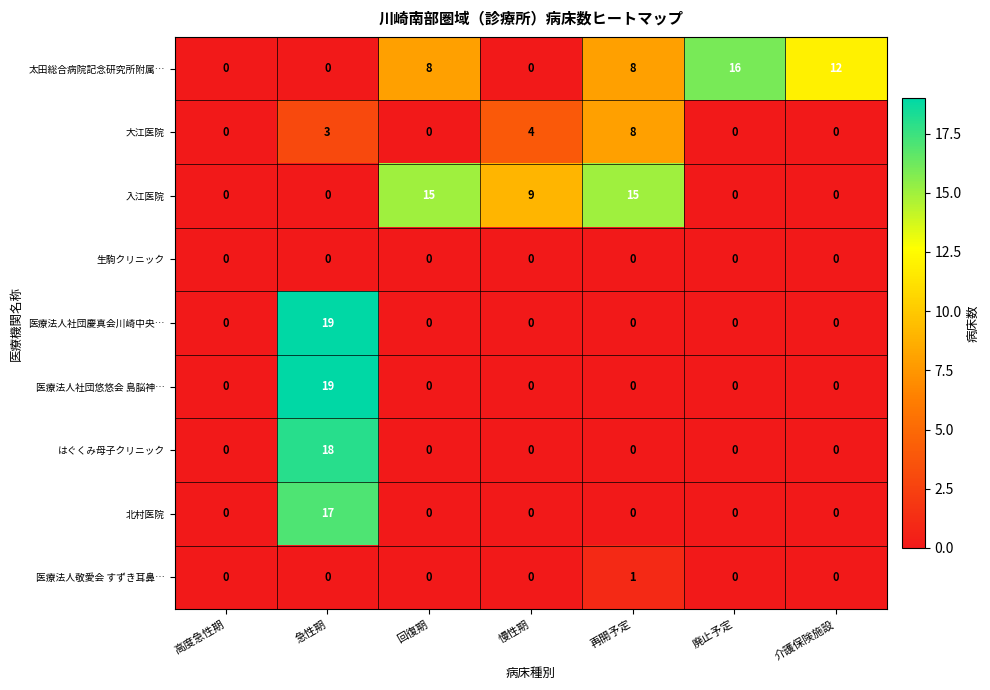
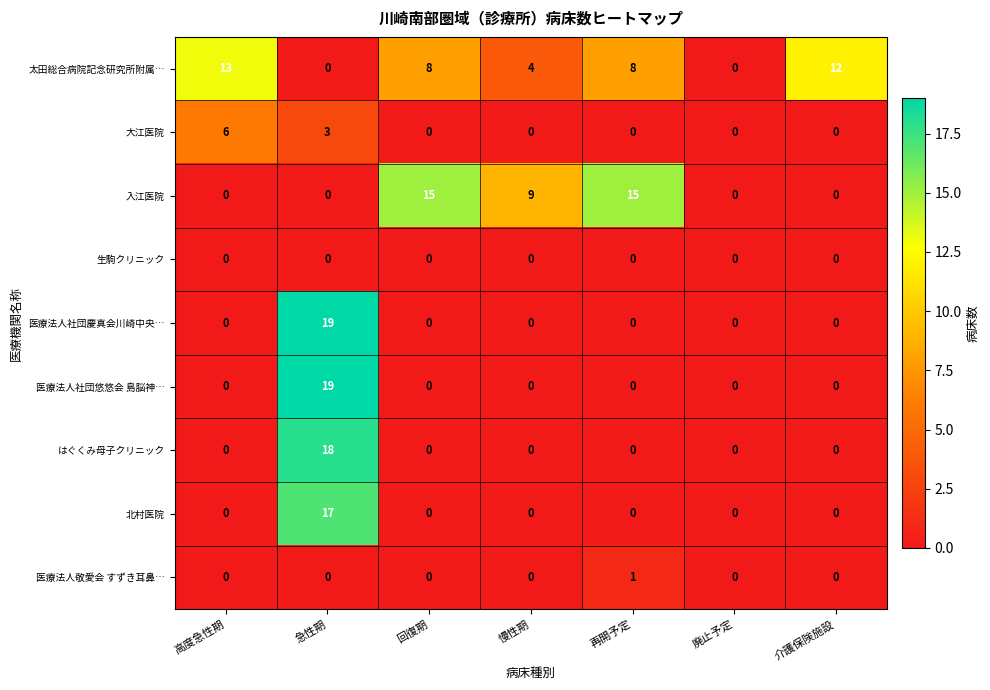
  {
    "太田総合病院記念研究所附属…": {
-     "高度急性期": 0,
+     "高度急性期": 13,
      "急性期": 0,
      "回復期": 8,
-     "慢性期": 0,
+     "慢性期": 4,
      "再開予定": 8,
-     "廃止予定": 16,
+     "廃止予定": 0,
      "介護保険施設": 12
    },
    "大江医院": {
-     "高度急性期": 0,
+     "高度急性期": 6,
      "急性期": 3,
      "回復期": 0,
-     "慢性期": 4,
-     "再開予定": 8,
+     "慢性期": 0,
+     "再開予定": 0,
      "廃止予定": 0,
      "介護保険施設": 0
    },
    "入江医院": {
      "高度急性期": 0,
      "急性期": 0,
      "回復期": 15,
      "慢性期": 9,
      "再開予定": 15,
      "廃止予定": 0,
      "介護保険施設": 0
    },
    "生駒クリニック": {
      "高度急性期": 0,
      "急性期": 0,
      "回復期": 0,
      "慢性期": 0,
      "再開予定": 0,
      "廃止予定": 0,
      "介護保険施設": 0
    },
    "医療法人社団慶真会川崎中央…": {
      "高度急性期": 0,
      "急性期": 19,
      "回復期": 0,
      "慢性期": 0,
      "再開予定": 0,
      "廃止予定": 0,
      "介護保険施設": 0
    },
    "医療法人社団悠悠会 島脳神…": {
      "高度急性期": 0,
      "急性期": 19,
      "回復期": 0,
      "慢性期": 0,
      "再開予定": 0,
      "廃止予定": 0,
      "介護保険施設": 0
    },
    "はぐくみ母子クリニック": {
      "高度急性期": 0,
      "急性期": 18,
      "回復期": 0,
      "慢性期": 0,
      "再開予定": 0,
      "廃止予定": 0,
      "介護保険施設": 0
    },
    "北村医院": {
      "高度急性期": 0,
      "急性期": 17,
      "回復期": 0,
      "慢性期": 0,
      "再開予定": 0,
      "廃止予定": 0,
      "介護保険施設": 0
    },
    "医療法人敬愛会 すずき耳鼻…": {
      "高度急性期": 0,
      "急性期": 0,
      "回復期": 0,
      "慢性期": 0,
      "再開予定": 1,
      "廃止予定": 0,
      "介護保険施設": 0
    }
  }
